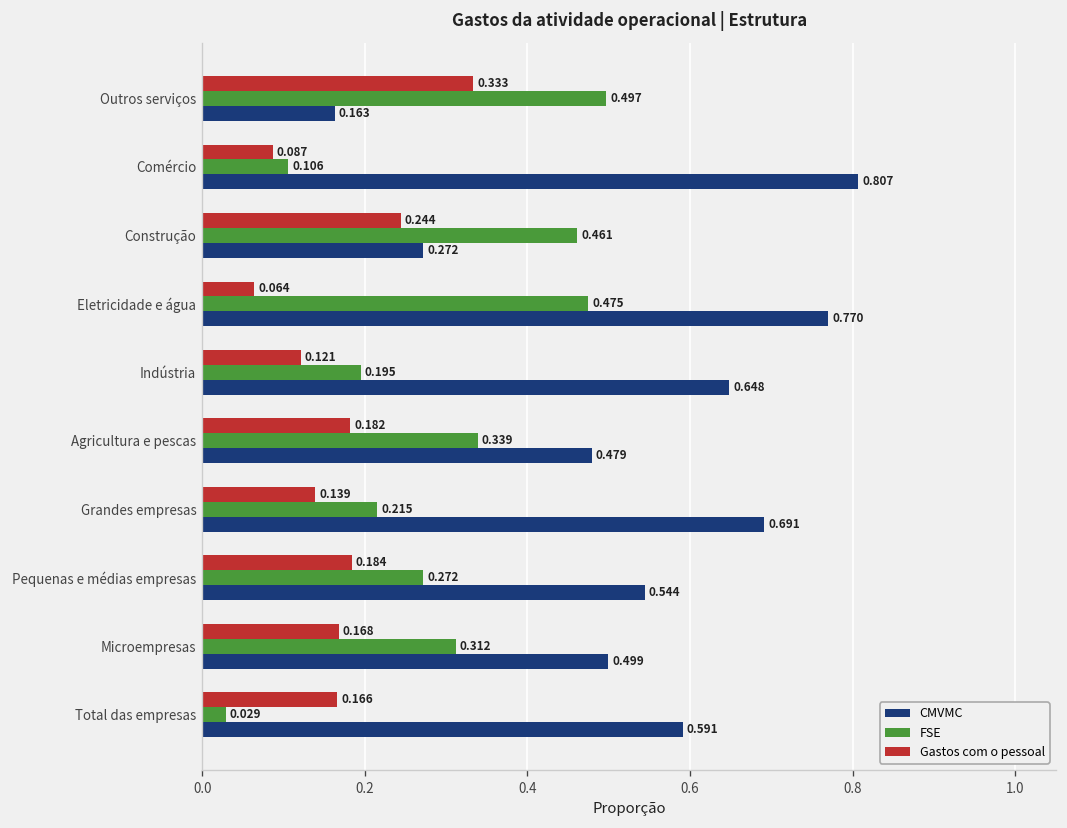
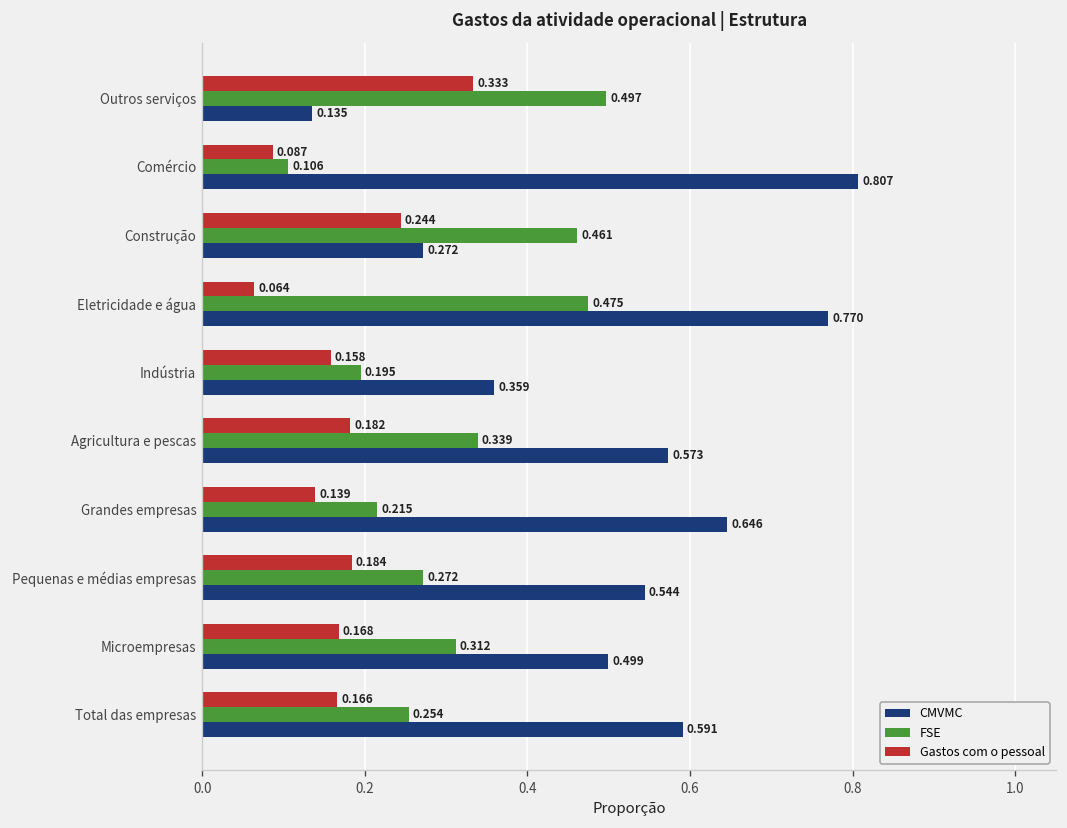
  {
    "CMVMC": {
-     "Outros serviços": 0.163,
+     "Outros serviços": 0.135,
      "Comércio": 0.807,
      "Construção": 0.272,
      "Eletricidade e água": 0.770,
-     "Indústria": 0.648,
-     "Agricultura e pescas": 0.479,
-     "Grandes empresas": 0.691,
+     "Indústria": 0.359,
+     "Agricultura e pescas": 0.573,
+     "Grandes empresas": 0.646,
      "Pequenas e médias empresas": 0.544,
      "Microempresas": 0.499,
      "Total das empresas": 0.591
    },
    "FSE": {
      "Outros serviços": 0.497,
      "Comércio": 0.106,
      "Construção": 0.461,
      "Eletricidade e água": 0.475,
      "Indústria": 0.195,
      "Agricultura e pescas": 0.339,
      "Grandes empresas": 0.215,
      "Pequenas e médias empresas": 0.272,
      "Microempresas": 0.312,
-     "Total das empresas": 0.029
+     "Total das empresas": 0.254
    },
    "Gastos com o pessoal": {
      "Outros serviços": 0.333,
      "Comércio": 0.087,
      "Construção": 0.244,
      "Eletricidade e água": 0.064,
-     "Indústria": 0.121,
+     "Indústria": 0.158,
      "Agricultura e pescas": 0.182,
      "Grandes empresas": 0.139,
      "Pequenas e médias empresas": 0.184,
      "Microempresas": 0.168,
      "Total das empresas": 0.166
    }
  }
